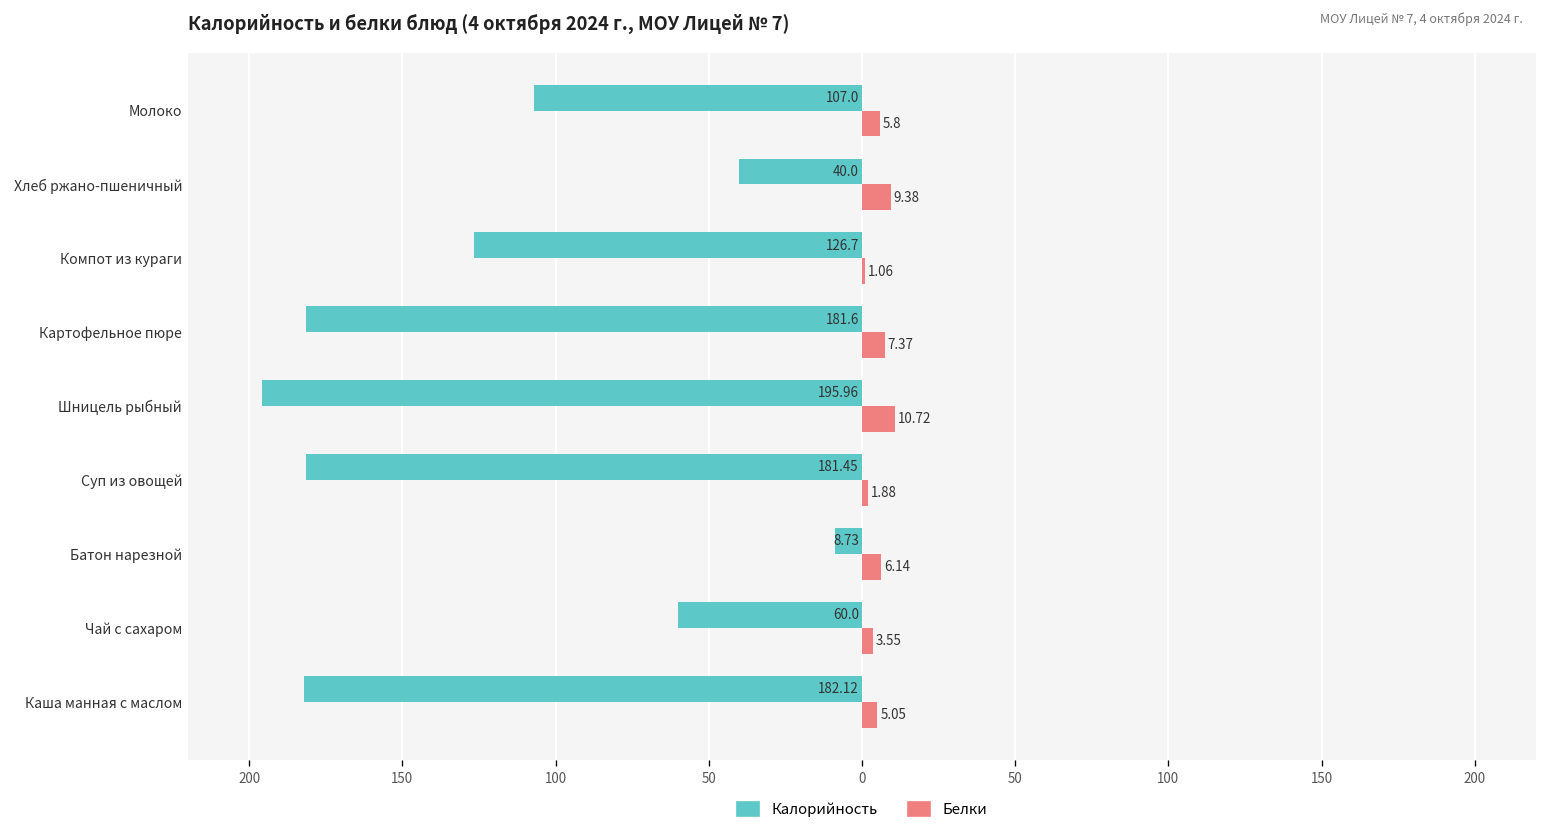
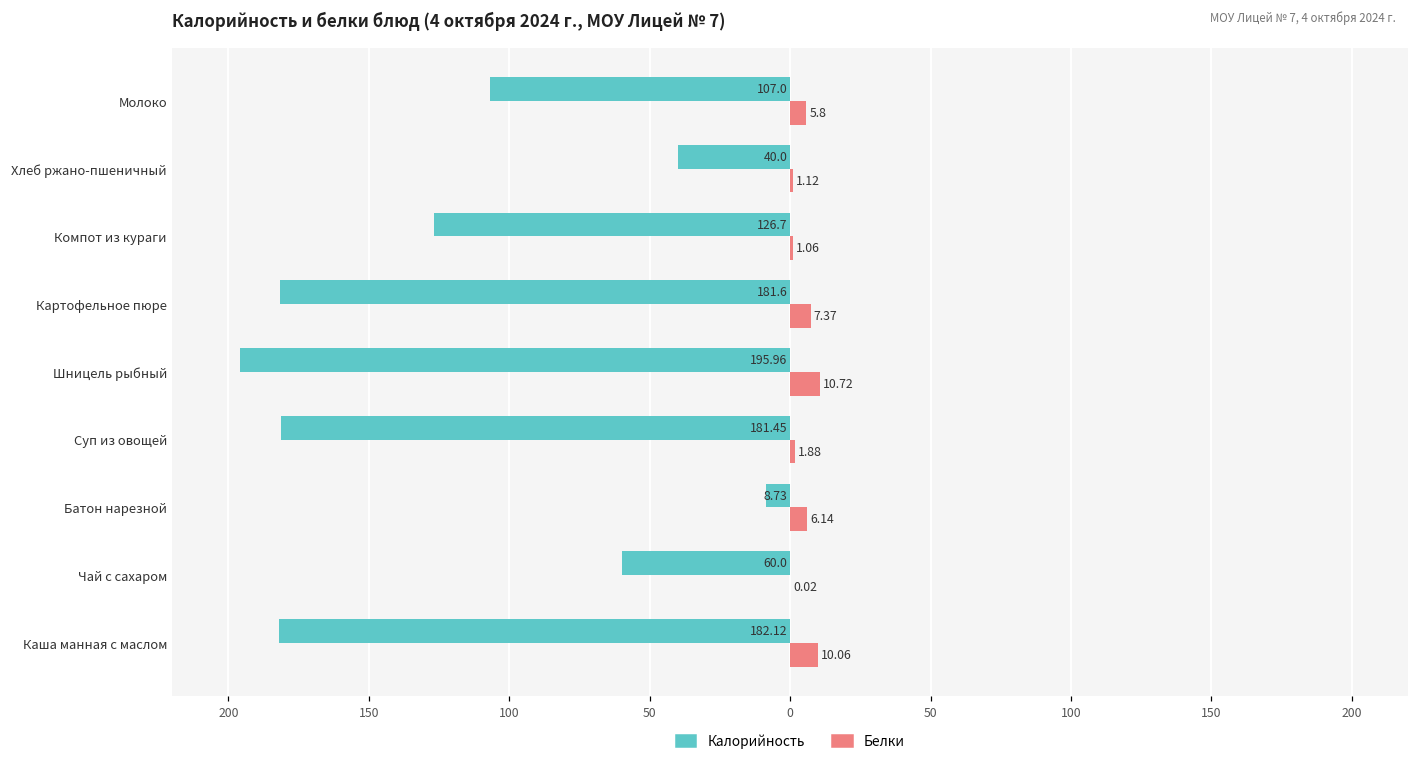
  {
    "Белки": {
      "Молоко": 5.8,
-     "Хлеб ржано-пшеничный": 9.38,
+     "Хлеб ржано-пшеничный": 1.12,
      "Компот из кураги": 1.06,
      "Картофельное пюре": 7.37,
      "Шницель рыбный": 10.72,
      "Суп из овощей": 1.88,
      "Батон нарезной": 6.14,
-     "Чай с сахаром": 3.55,
-     "Каша манная с маслом": 5.05
+     "Чай с сахаром": 0.02,
+     "Каша манная с маслом": 10.06
    }
  }
